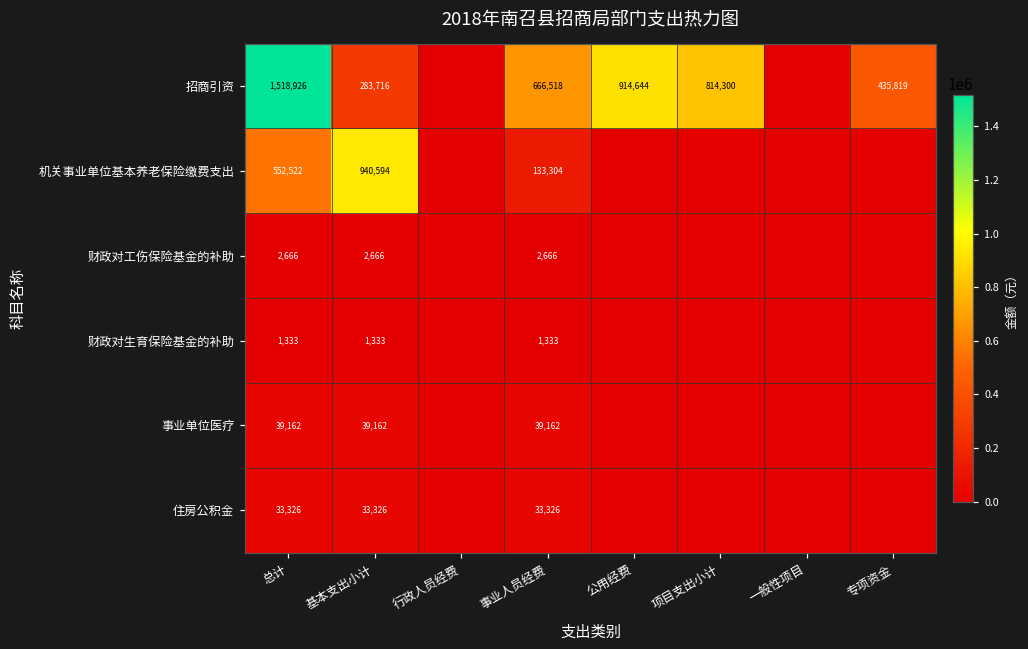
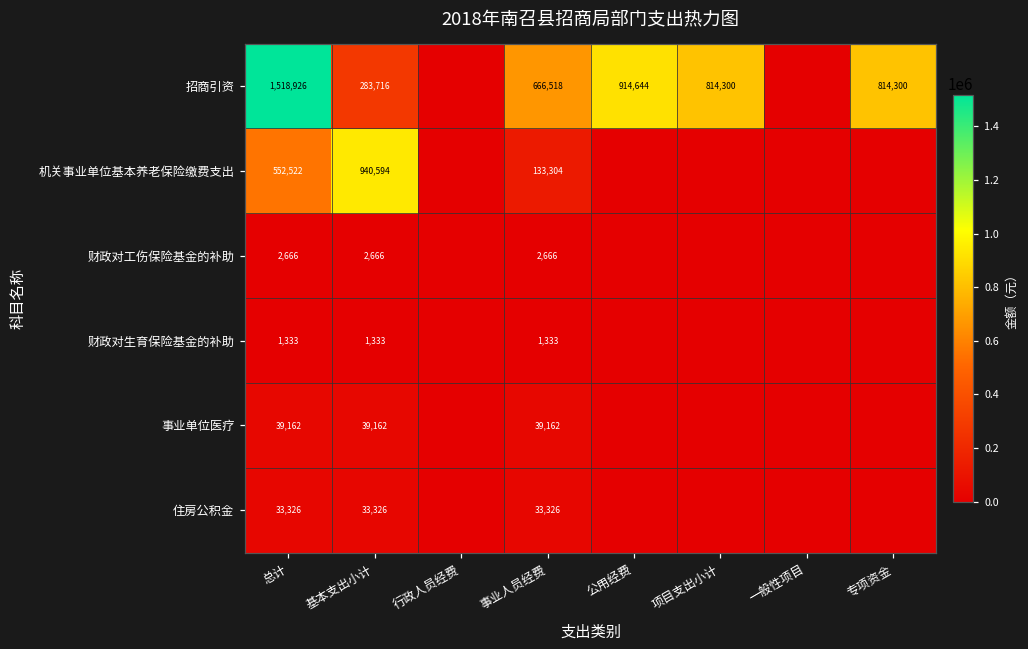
  {
    "招商引资": {
      "总计": "1,518,926",
      "基本支出小计": "283,716",
      "事业人员经费": "666,518",
      "公用经费": "914,644",
      "项目支出小计": "814,300",
-     "专项资金": "435,819"
+     "专项资金": "814,300"
    },
    "机关事业单位基本养老保险缴费支出": {
      "总计": "552,522",
      "基本支出小计": "940,594",
      "事业人员经费": "133,304"
    },
    "财政对工伤保险基金的补助": {
      "总计": "2,666",
      "基本支出小计": "2,666",
      "事业人员经费": "2,666"
    },
    "财政对生育保险基金的补助": {
      "总计": "1,333",
      "基本支出小计": "1,333",
      "事业人员经费": "1,333"
    },
    "事业单位医疗": {
      "总计": "39,162",
      "基本支出小计": "39,162",
      "事业人员经费": "39,162"
    },
    "住房公积金": {
      "总计": "33,326",
      "基本支出小计": "33,326",
      "事业人员经费": "33,326"
    }
  }
